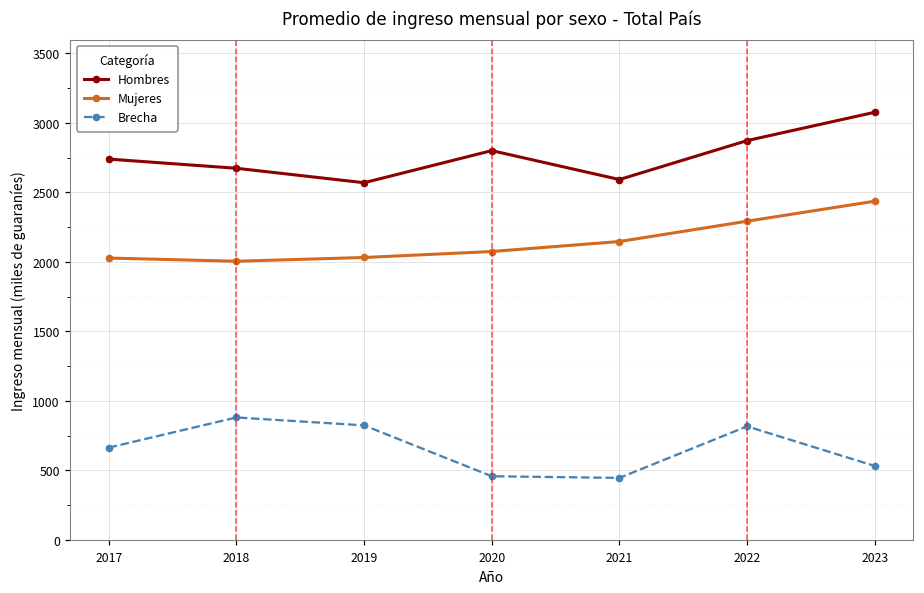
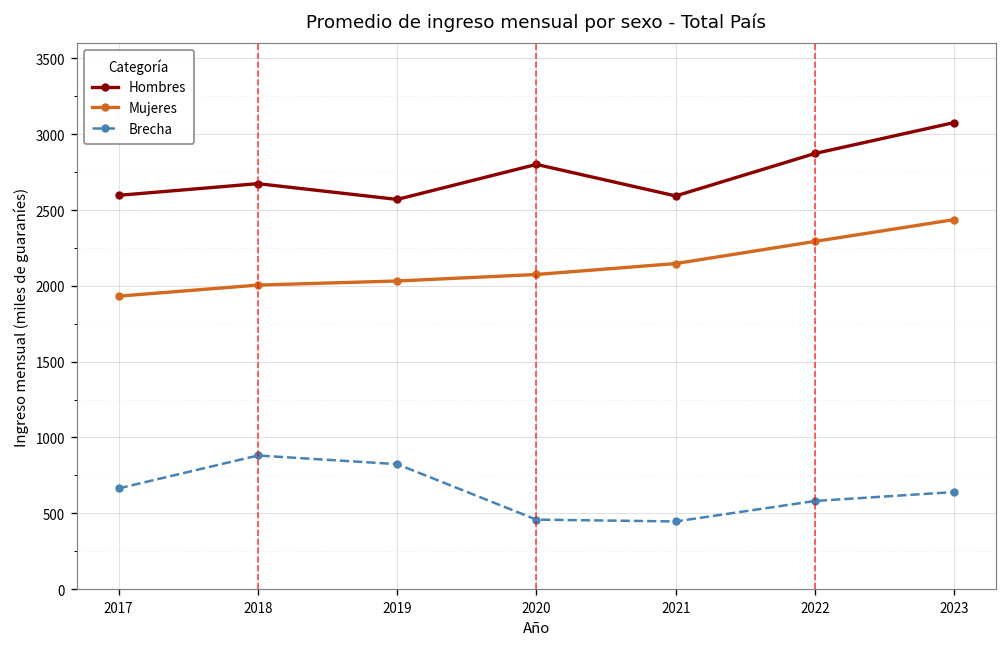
  {
    "Hombres": {
-     "2017": 2740,
+     "2017": 2600,
      "2018": 2670,
      "2019": 2570,
      "2020": 2800,
      "2021": 2590,
      "2022": 2870,
      "2023": 3080
    },
    "Mujeres": {
-     "2017": 2030,
+     "2017": 1930,
      "2018": 2010,
      "2019": 2030,
      "2020": 2080,
      "2021": 2150,
      "2022": 2290,
      "2023": 2440
    },
    "Brecha": {
      "2017": 660,
      "2018": 880,
      "2019": 820,
      "2020": 460,
      "2021": 450,
-     "2022": 820,
-     "2023": 530
+     "2022": 580,
+     "2023": 640
    }
  }
